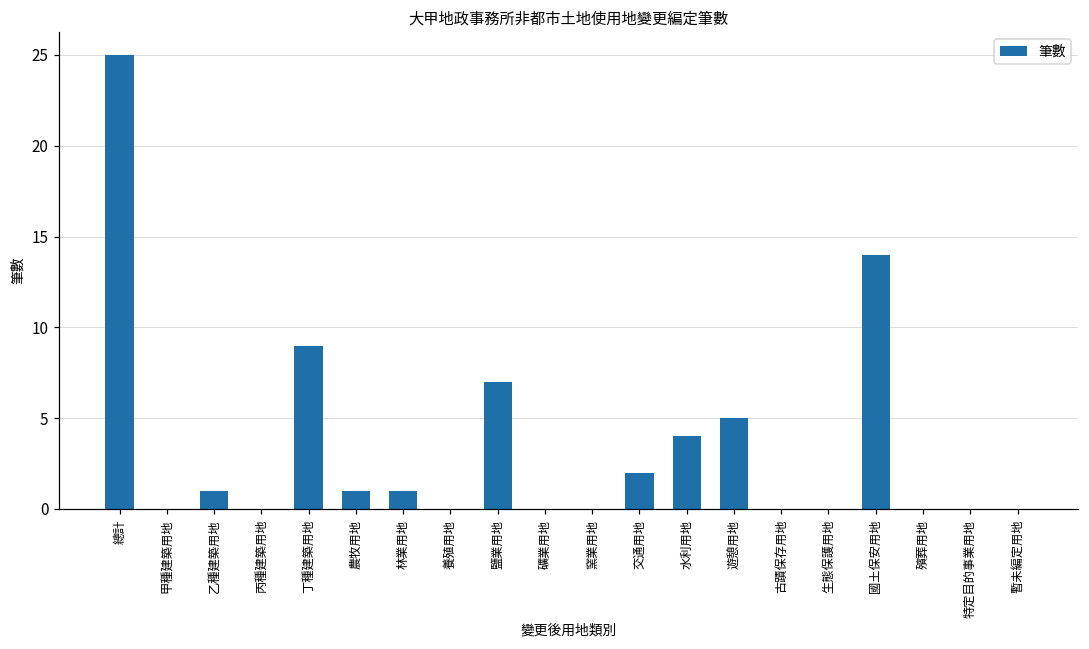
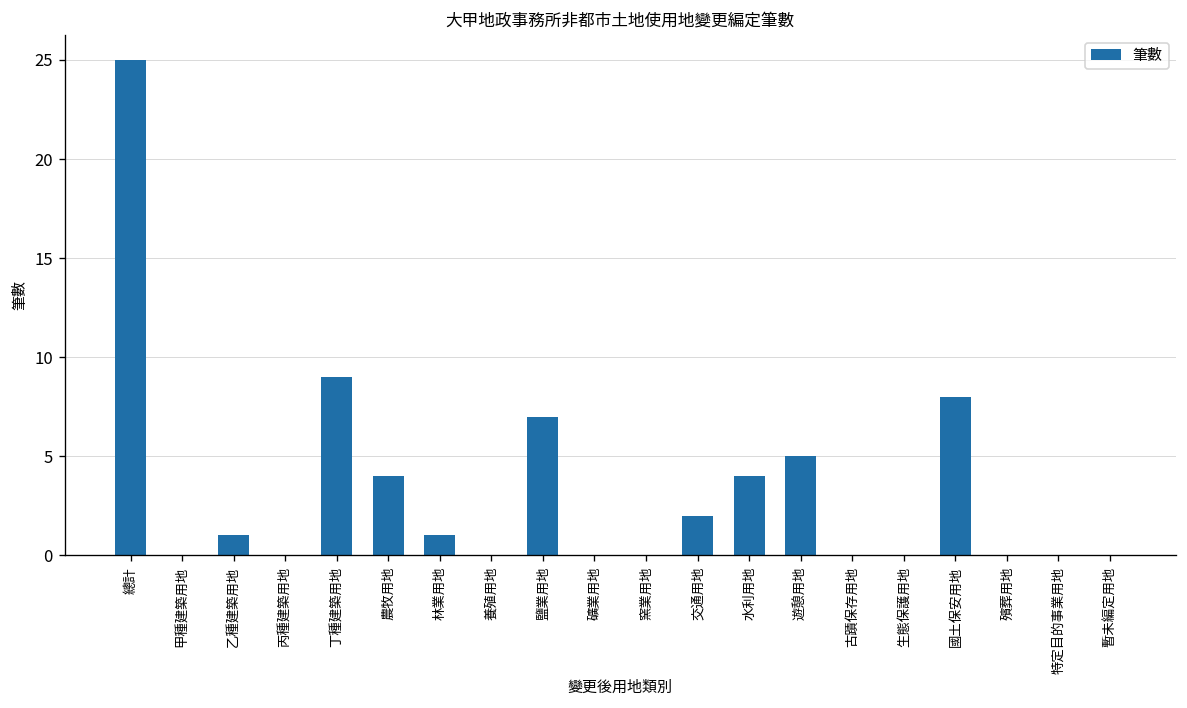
  {
    "總計": 25,
    "甲種建築用地": 0,
    "乙種建築用地": 1,
    "丙種建築用地": 0,
    "丁種建築用地": 9,
-   "農牧用地": 1,
+   "農牧用地": 4,
    "林業用地": 1,
    "養殖用地": 0,
    "鹽業用地": 7,
    "礦業用地": 0,
    "窯業用地": 0,
    "交通用地": 2,
    "水利用地": 4,
    "遊憩用地": 5,
    "古蹟保存用地": 0,
    "生態保護用地": 0,
-   "國土保安用地": 14,
+   "國土保安用地": 8,
    "殯葬用地": 0,
    "特定目的事業用地": 0,
    "暫未編定用地": 0
  }
